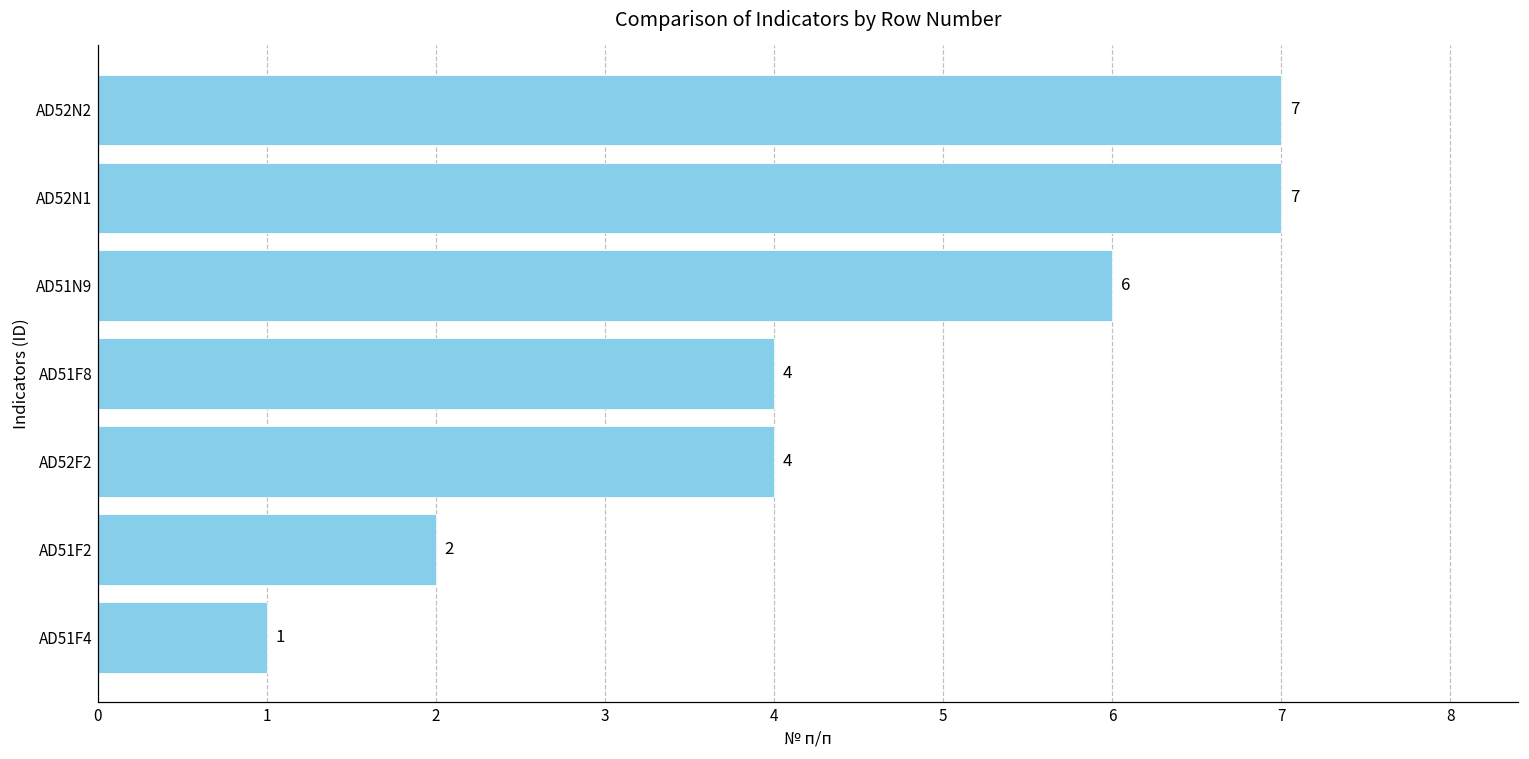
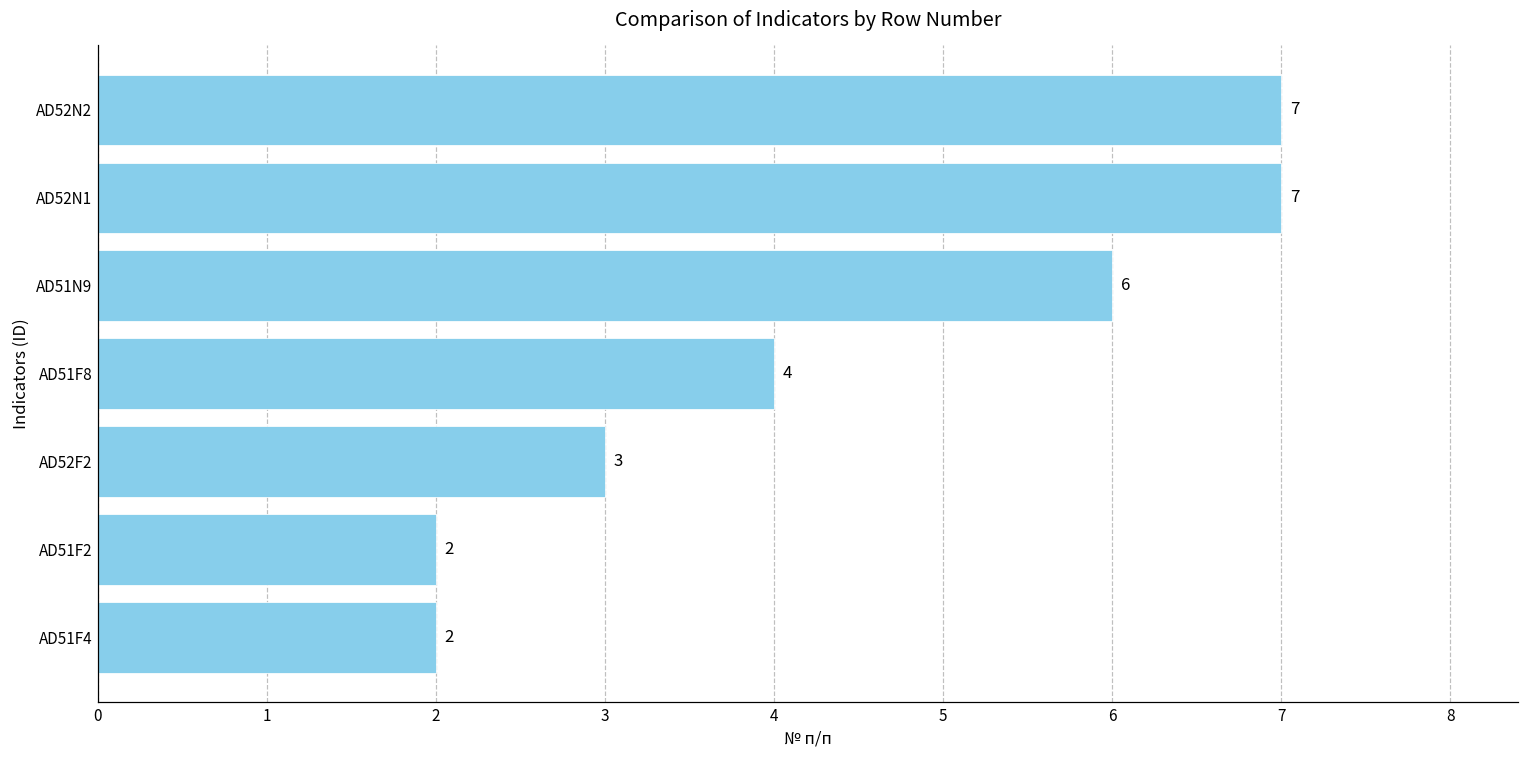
  {
    "AD52N2": 7,
    "AD52N1": 7,
    "AD51N9": 6,
    "AD51F8": 4,
-   "AD52F2": 4,
+   "AD52F2": 3,
    "AD51F2": 2,
-   "AD51F4": 1
+   "AD51F4": 2
  }
